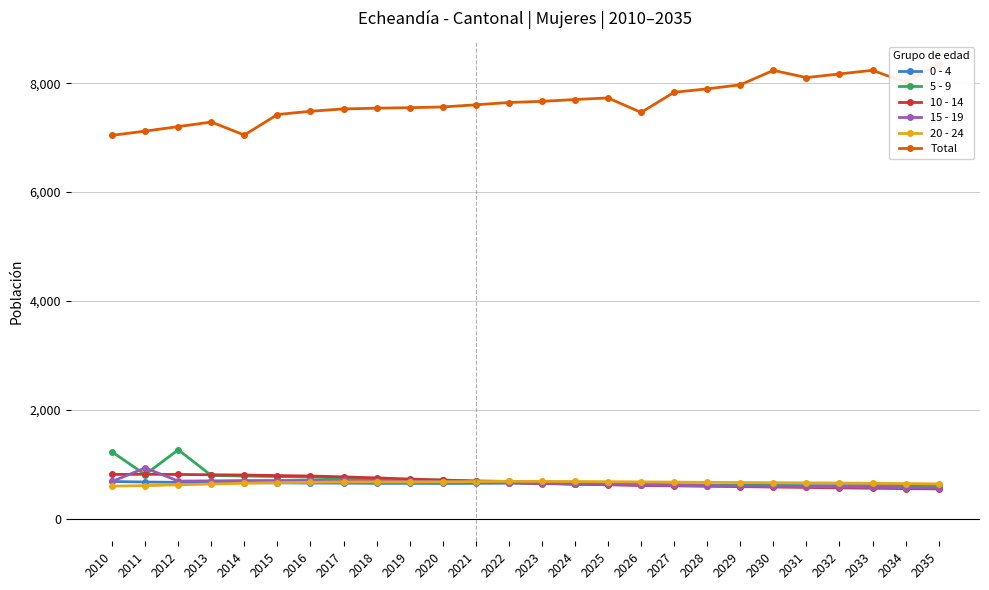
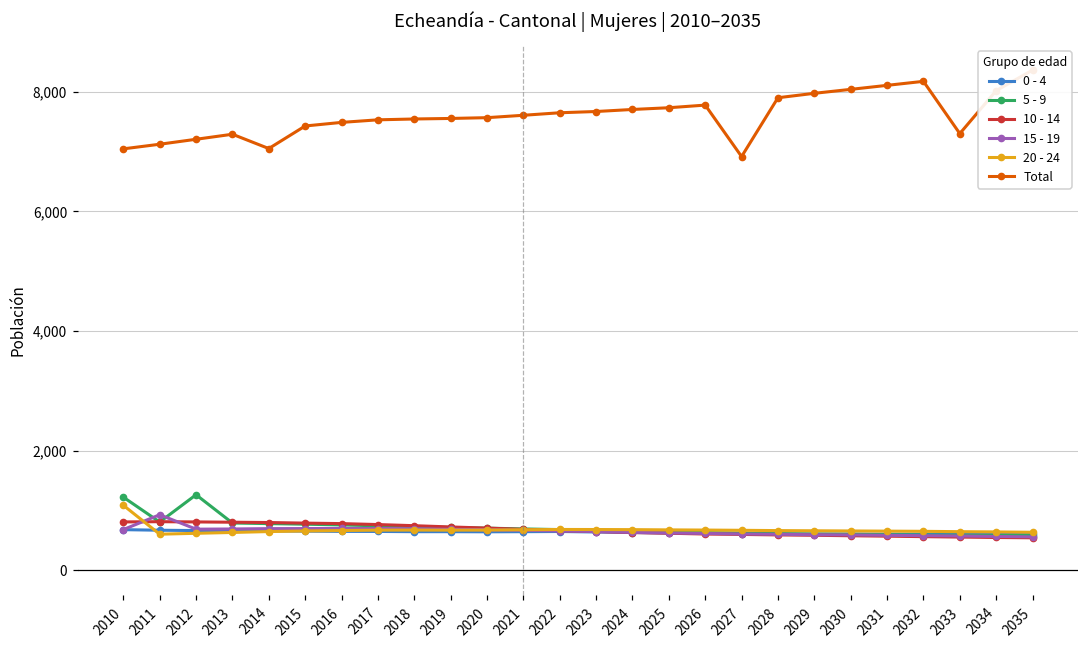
  {
    "0 - 4": {
      "2011": "700"
    },
    "5 - 9": {
      "2010": "1,200",
      "2012": "1,300"
    },
    "10 - 14": {
      "2010": "800",
      "2012": "800"
    },
    "15 - 19": {
      "2011": "900"
    },
    "20 - 24": {
-     "2010": "600",
+     "2010": "1,100",
      "2011": "600",
      "2027": "700",
      "2028": "700",
      "2029": "700",
      "2030": "700",
      "2031": "700",
      "2032": "700"
    },
    "Total": {
      "2010": "7,000",
      "2011": "7,100",
      "2012": "7,200",
      "2013": "7,300",
      "2014": "7,000",
      "2015": "7,400",
      "2016": "7,500",
      "2017": "7,500",
      "2018": "7,500",
      "2019": "7,600",
      "2020": "7,600",
      "2021": "7,600",
      "2022": "7,600",
      "2023": "7,700",
      "2024": "7,700",
      "2025": "7,700",
-     "2026": "7,500",
-     "2027": "7,800",
+     "2026": "7,800",
+     "2027": "6,900",
      "2028": "7,900",
      "2029": "8,000",
-     "2030": "8,200",
+     "2030": "8,000",
      "2031": "8,100",
      "2032": "8,200",
-     "2033": "8,200"
+     "2033": "7,300"
    }
  }
